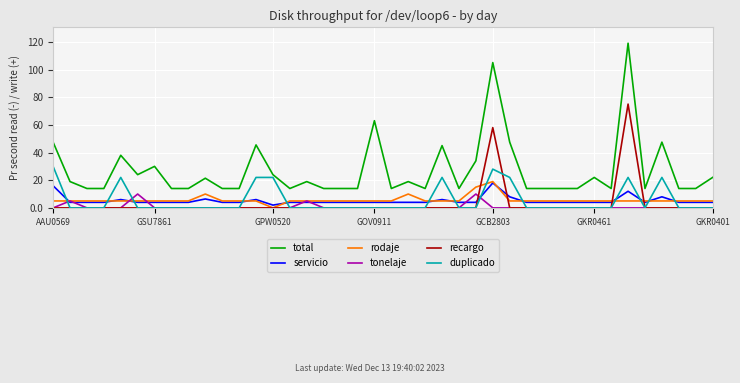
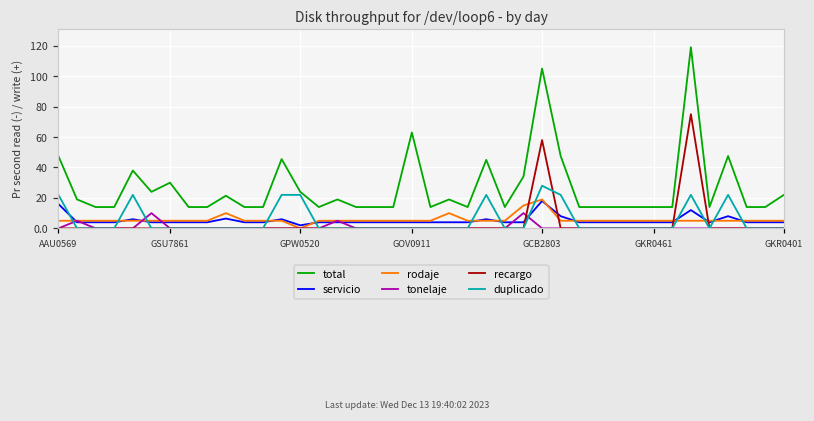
  {
    "total": {
      "AAU0569": 48,
      "GSU7861": 30,
      "GPW0520": 24,
      "GOV0911": 63,
      "GCB2803": 105,
-     "GKR0461": 22,
+     "GKR0461": 14,
      "GKR0401": 22
    },
    "servicio": {
      "AAU0569": 16,
      "GPW0520": 2
    },
    "rodaje": {
      "AAU0569": 5
    },
    "tonelaje": {
      "GCB2803": 0
    },
    "recargo": {
      "GCB2803": 58
    },
    "duplicado": {
-     "AAU0569": 30,
+     "AAU0569": 22,
      "GPW0520": 22,
      "GCB2803": 28
    }
  }
